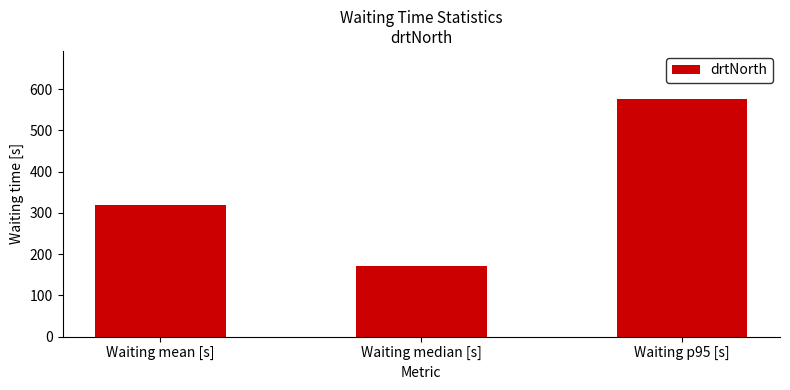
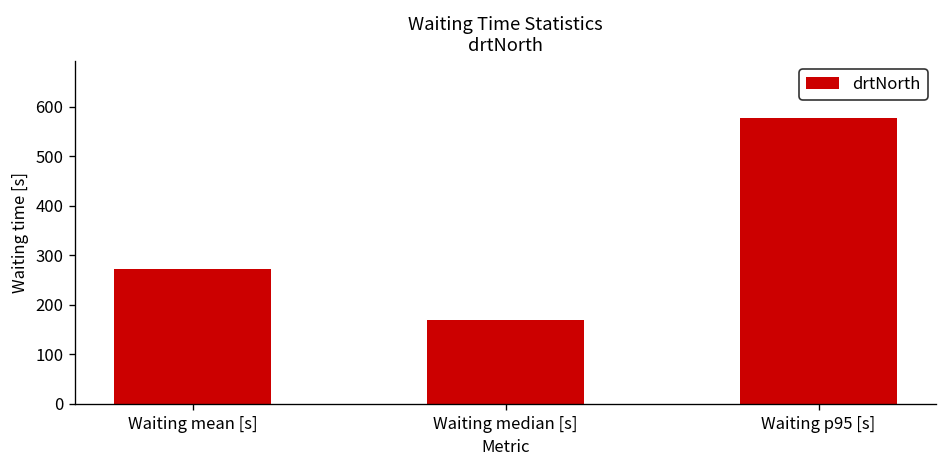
  {
-   "Waiting mean [s]": 320,
+   "Waiting mean [s]": 270,
    "Waiting median [s]": 170,
    "Waiting p95 [s]": 580
  }
